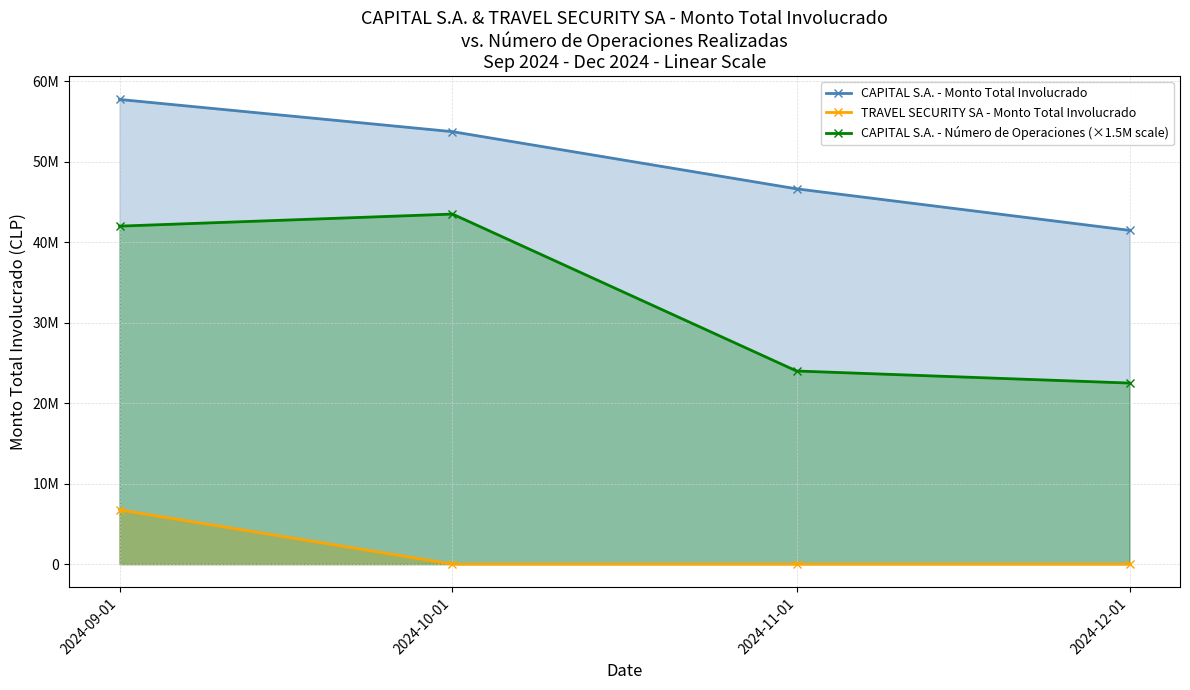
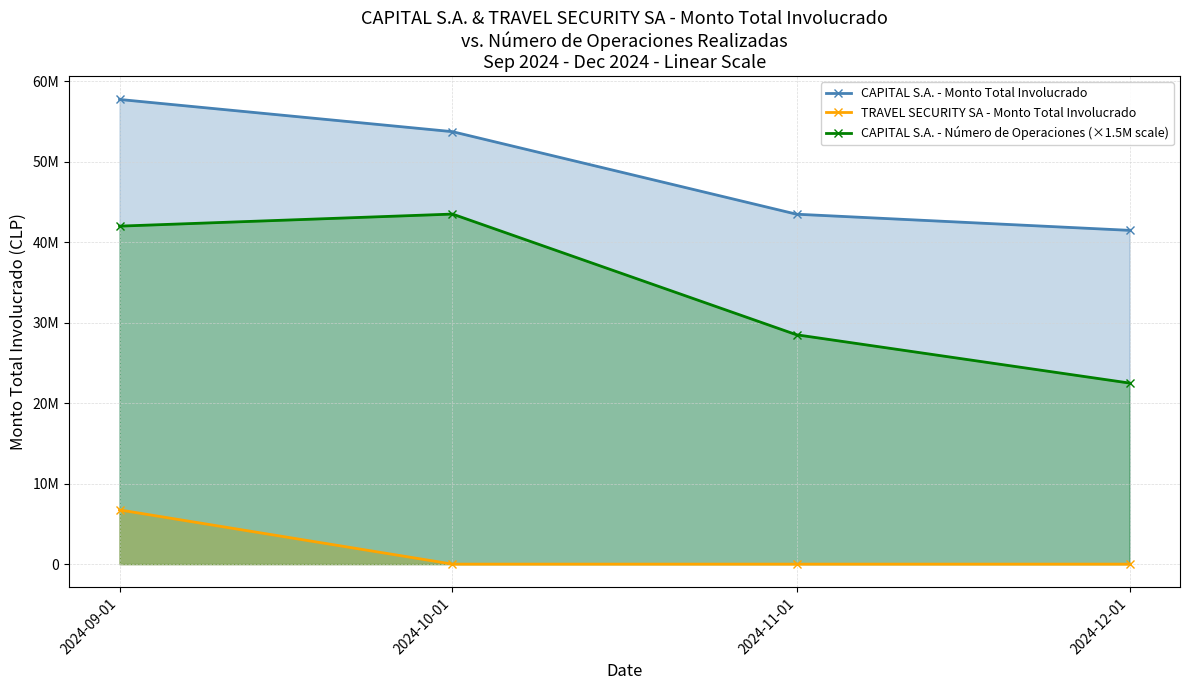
  {
    "CAPITAL S.A. - Monto Total Involucrado": {
      "2024-09-01": 58000000,
      "2024-10-01": 54000000,
-     "2024-11-01": 47000000,
+     "2024-11-01": 43000000,
      "2024-12-01": 41000000
    },
    "TRAVEL SECURITY SA - Monto Total Involucrado": {
      "2024-09-01": 7000000,
      "2024-10-01": 0,
      "2024-11-01": 0,
      "2024-12-01": 0
    },
    "CAPITAL S.A. - Número de Operaciones (×1.5M scale)": {
      "2024-09-01": 42000000,
      "2024-10-01": 44000000,
-     "2024-11-01": 24000000,
+     "2024-11-01": 29000000,
      "2024-12-01": 23000000
    }
  }
